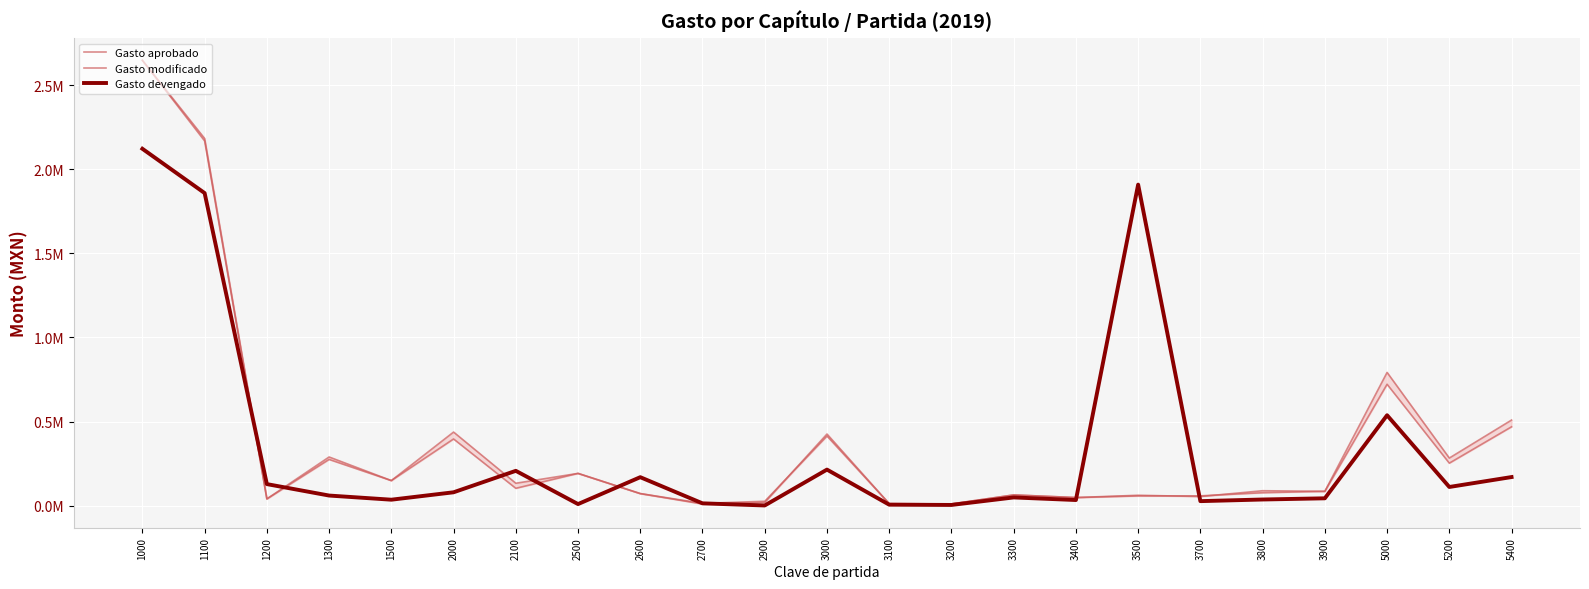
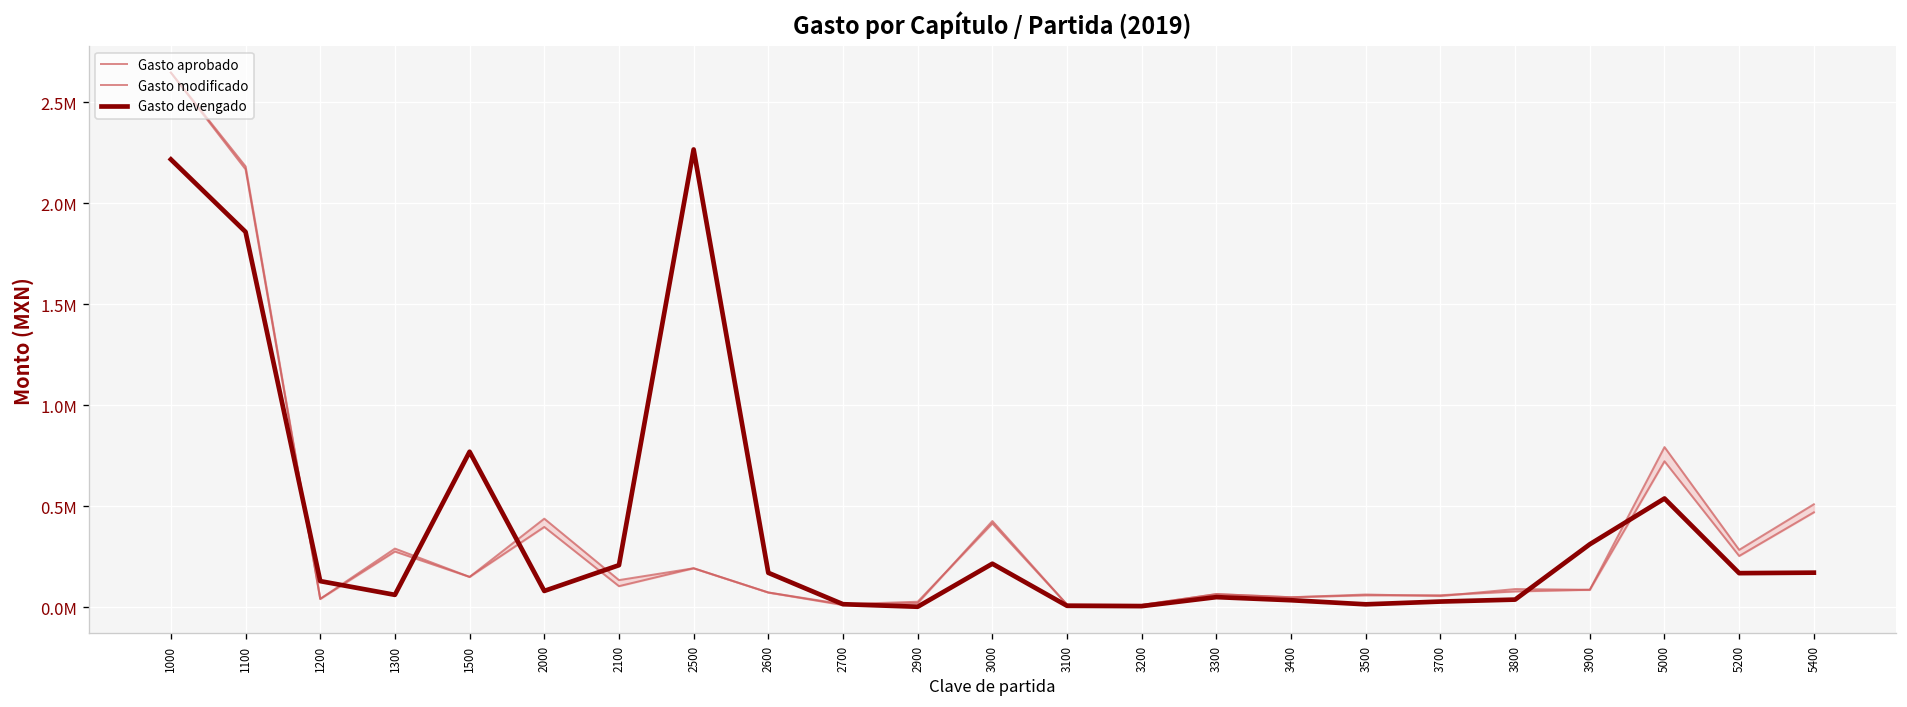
  {
    "Gasto devengado": {
-     "1000": 2120000,
+     "1000": 2220000,
      "1100": 1860000,
      "1200": 130000,
      "1300": 60000,
-     "1500": 40000,
+     "1500": 770000,
      "2000": 80000,
      "2100": 210000,
-     "2500": 10000,
+     "2500": 2270000,
      "2600": 170000,
      "2900": 0,
      "3000": 210000,
-     "3500": 1910000,
+     "3500": 10000,
      "3700": 30000,
      "3800": 40000,
-     "3900": 40000,
+     "3900": 310000,
      "5000": 540000,
-     "5200": 110000,
+     "5200": 170000,
      "5400": 170000
    }
  }
